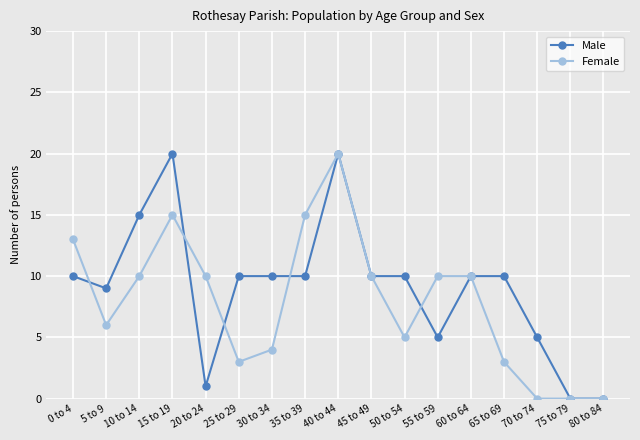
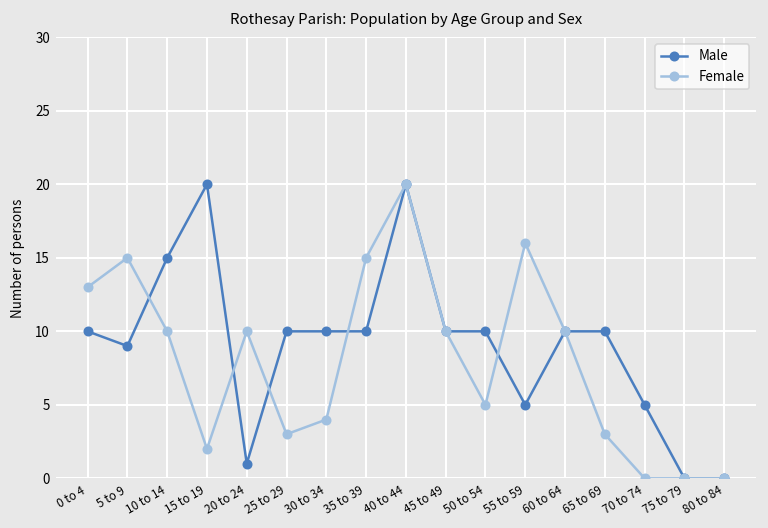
  {
    "Male": {
      "0 to 4": 10,
      "5 to 9": 9,
      "10 to 14": 15,
      "15 to 19": 20,
      "20 to 24": 1,
      "25 to 29": 10,
      "30 to 34": 10,
      "35 to 39": 10,
      "50 to 54": 10,
      "55 to 59": 5,
      "65 to 69": 10,
      "70 to 74": 5
    },
    "Female": {
      "0 to 4": 13,
-     "5 to 9": 6,
+     "5 to 9": 15,
      "10 to 14": 10,
-     "15 to 19": 15,
+     "15 to 19": 2,
      "20 to 24": 10,
      "25 to 29": 3,
      "30 to 34": 4,
      "35 to 39": 15,
      "50 to 54": 5,
-     "55 to 59": 10,
+     "55 to 59": 16,
      "65 to 69": 3,
      "70 to 74": 0
    }
  }
